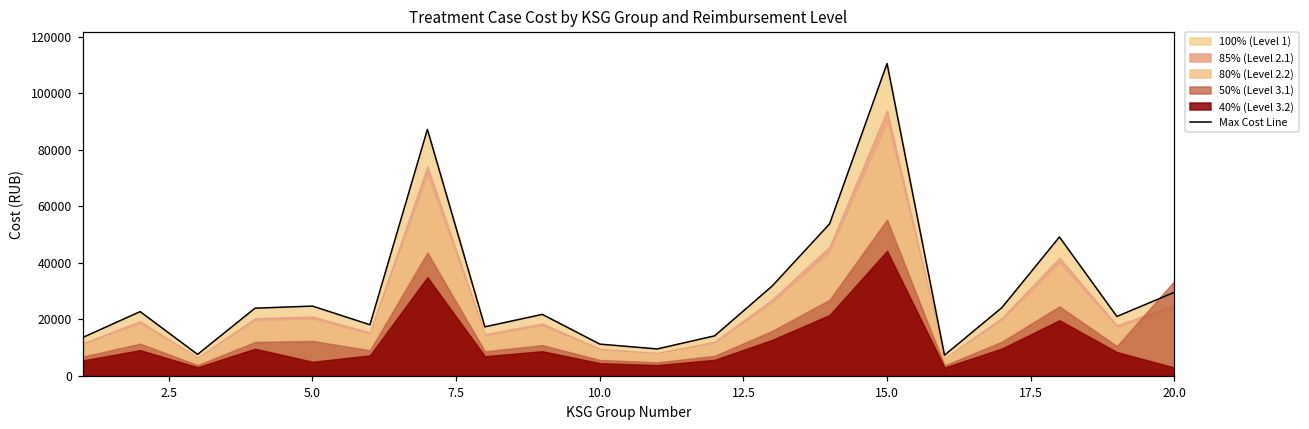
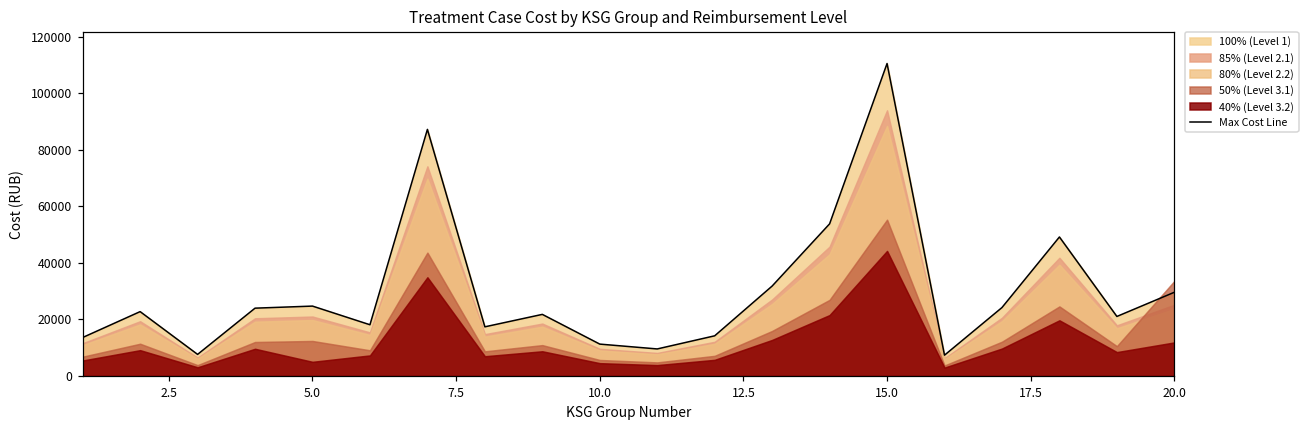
  {
    "50% (Level 3.1)": {
      "5.0": 12000,
      "10.0": 6000,
      "15.0": 55000,
      "20.0": 34000
    },
    "40% (Level 3.2)": {
      "5.0": 5000,
      "10.0": 5000,
      "15.0": 44000,
-     "20.0": 3000
+     "20.0": 12000
    }
  }
